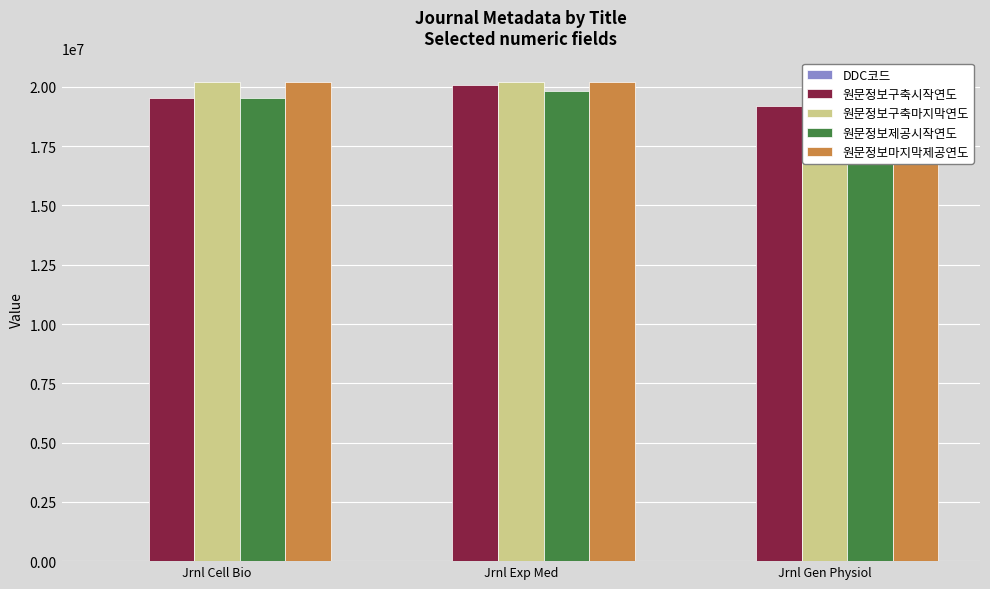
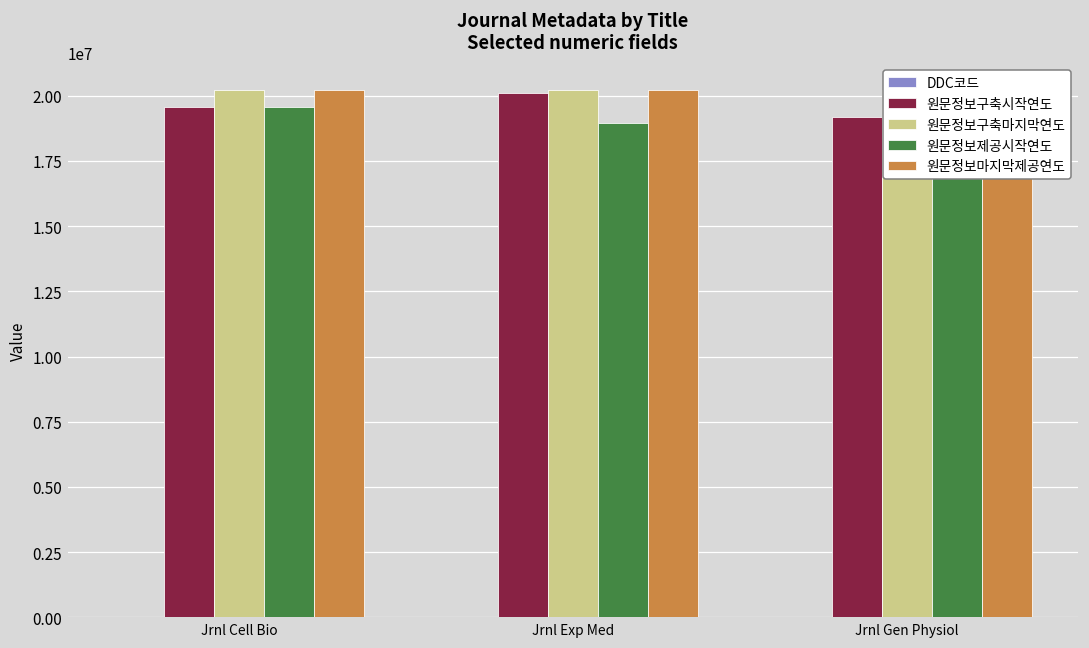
  {
    "원문정보구축시작연도": {
      "Jrnl Cell Bio": 19600000,
      "Jrnl Exp Med": 20100000,
      "Jrnl Gen Physiol": 19200000
    },
    "원문정보구축마지막연도": {
      "Jrnl Cell Bio": 20200000,
      "Jrnl Exp Med": 20200000
    },
    "원문정보제공시작연도": {
      "Jrnl Cell Bio": 19600000,
-     "Jrnl Exp Med": 19800000
+     "Jrnl Exp Med": 19000000
    },
    "원문정보마지막제공연도": {
      "Jrnl Cell Bio": 20200000,
      "Jrnl Exp Med": 20200000
    }
  }
